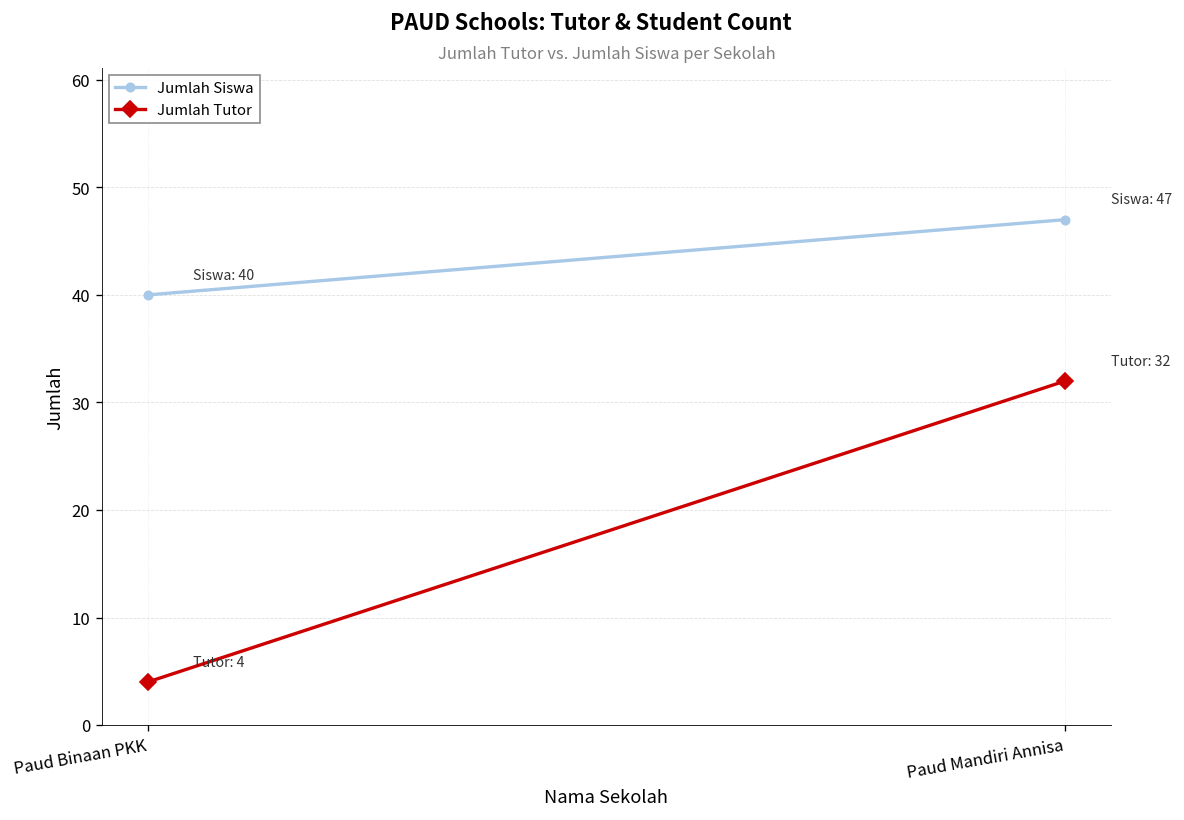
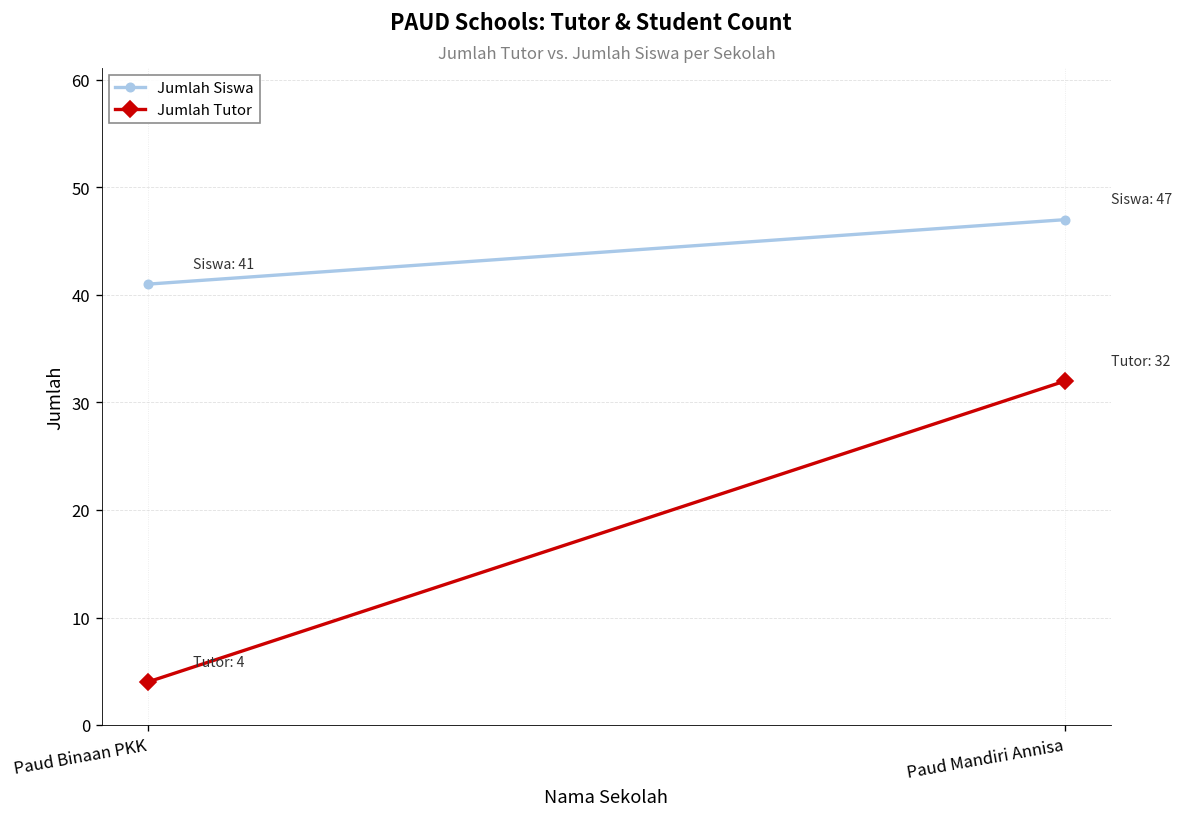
  {
    "Jumlah Siswa": {
-     "Paud Binaan PKK": 40
+     "Paud Binaan PKK": 41
    },
    "Jumlah Tutor": {
      "Paud Binaan PKK": 4,
      "Paud Mandiri Annisa": 32
    }
  }
